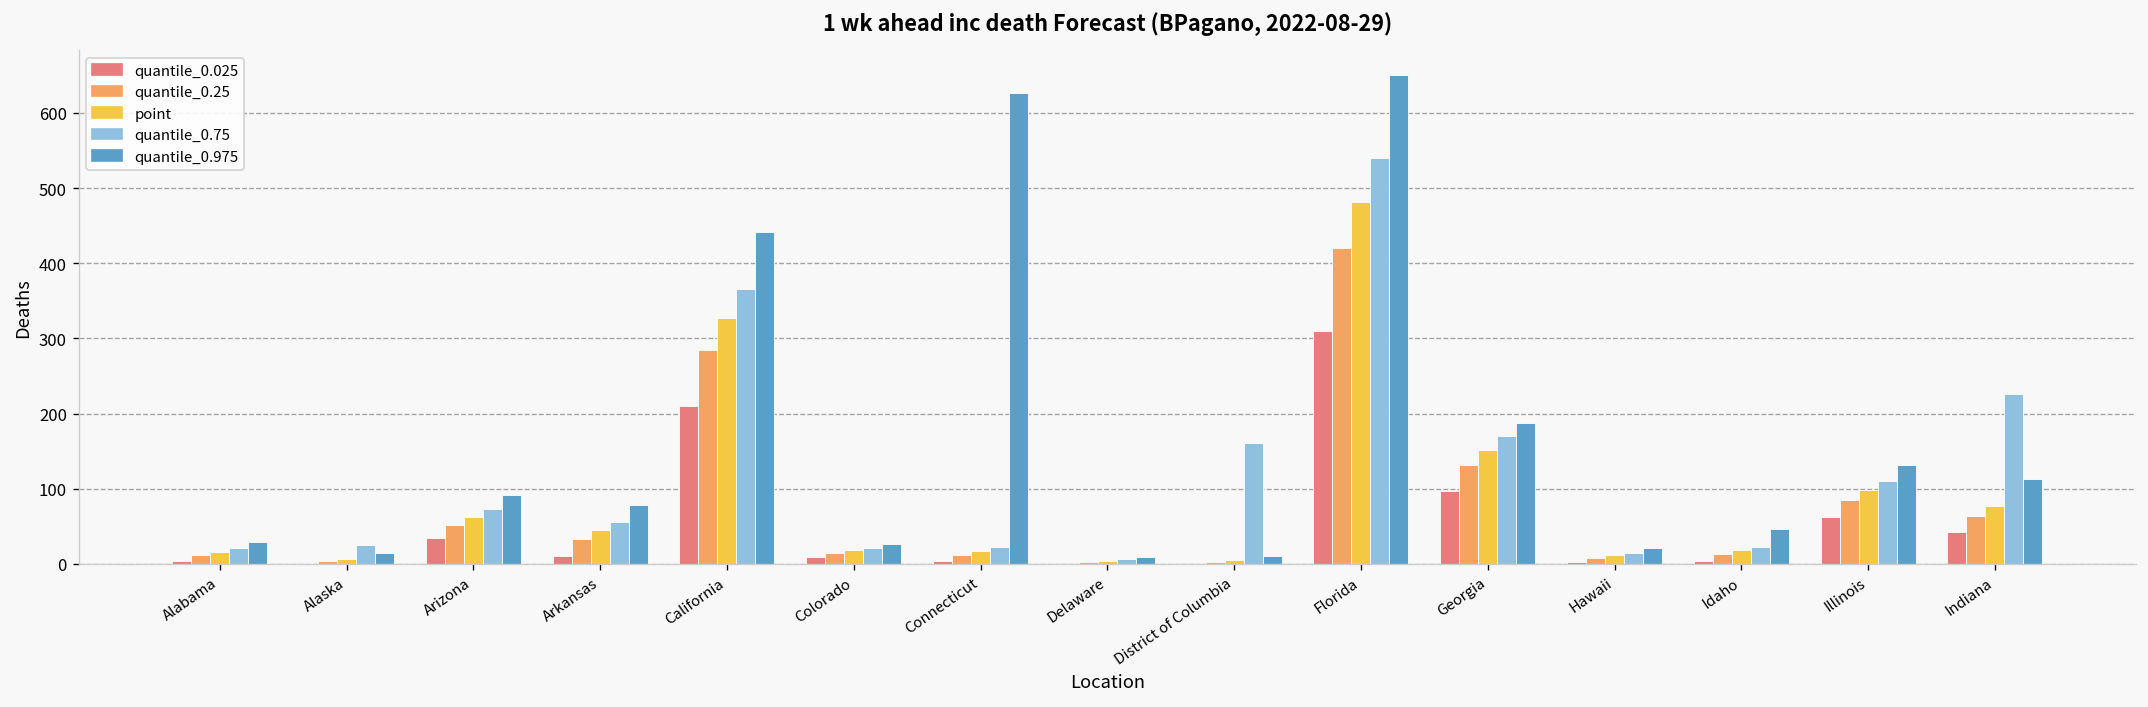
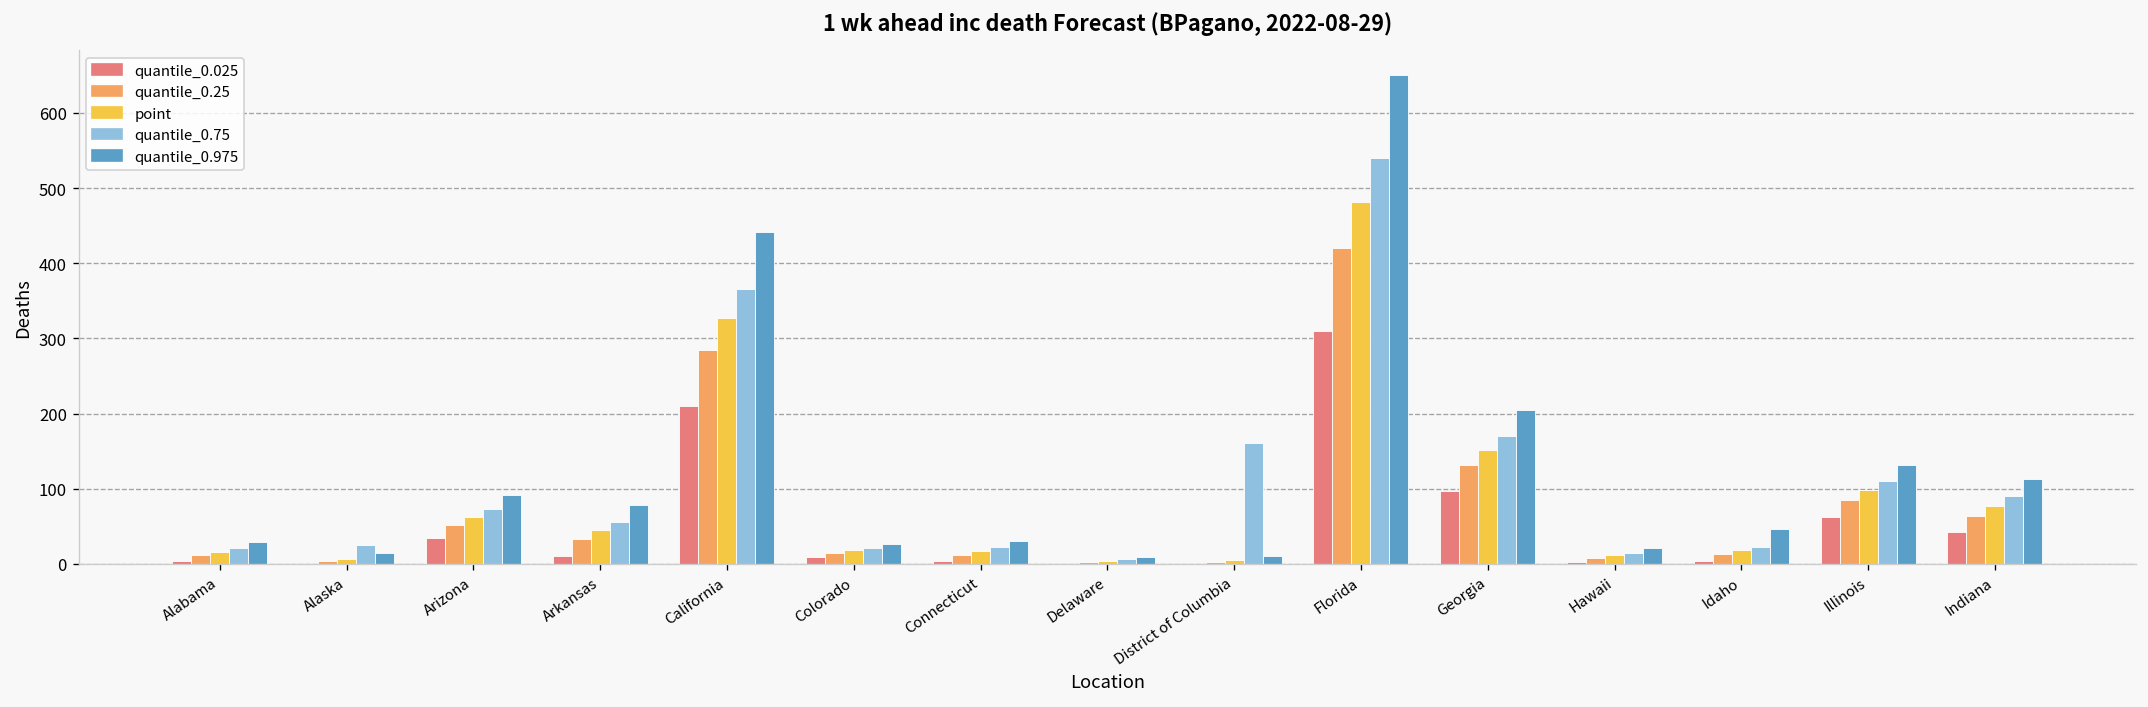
  {
    "quantile_0.75": {
      "Alabama": 20,
      "Alaska": 30,
      "Arizona": 70,
      "Arkansas": 60,
      "California": 370,
      "Colorado": 20,
      "Connecticut": 20,
      "Delaware": 10,
      "District of Columbia": 160,
      "Florida": 540,
      "Georgia": 170,
      "Hawaii": 20,
      "Idaho": 20,
      "Illinois": 110,
-     "Indiana": 230
+     "Indiana": 90
    },
    "quantile_0.975": {
      "Alabama": 30,
      "Alaska": 10,
      "Arizona": 90,
      "Arkansas": 80,
      "California": 440,
      "Colorado": 30,
-     "Connecticut": 630,
+     "Connecticut": 30,
      "Delaware": 10,
      "District of Columbia": 10,
      "Florida": 650,
-     "Georgia": 190,
+     "Georgia": 210,
      "Hawaii": 20,
      "Idaho": 50,
      "Illinois": 130,
      "Indiana": 110
    }
  }
